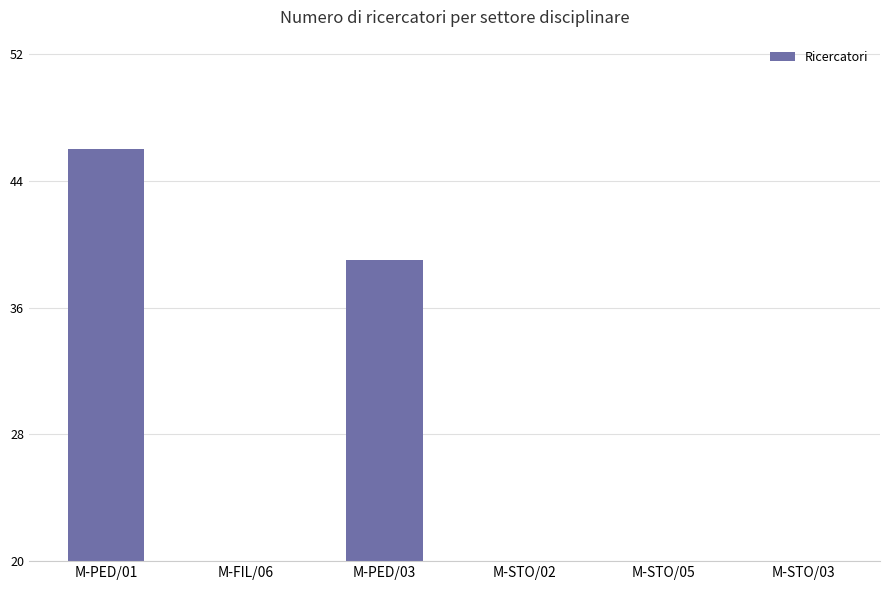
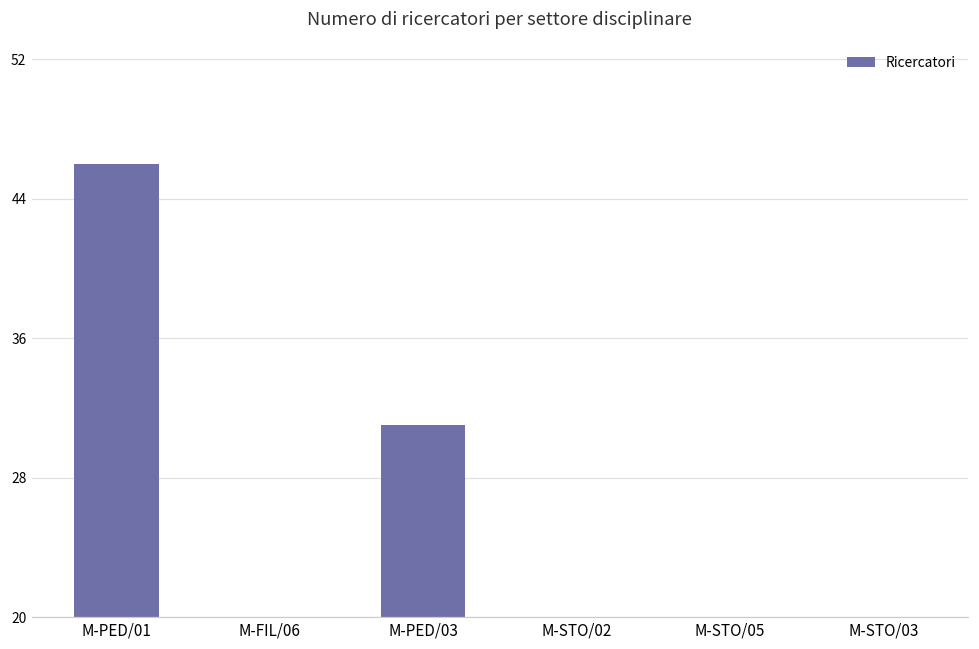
  {
    "M-PED/01": 46,
-   "M-PED/03": 39
+   "M-PED/03": 31
  }
